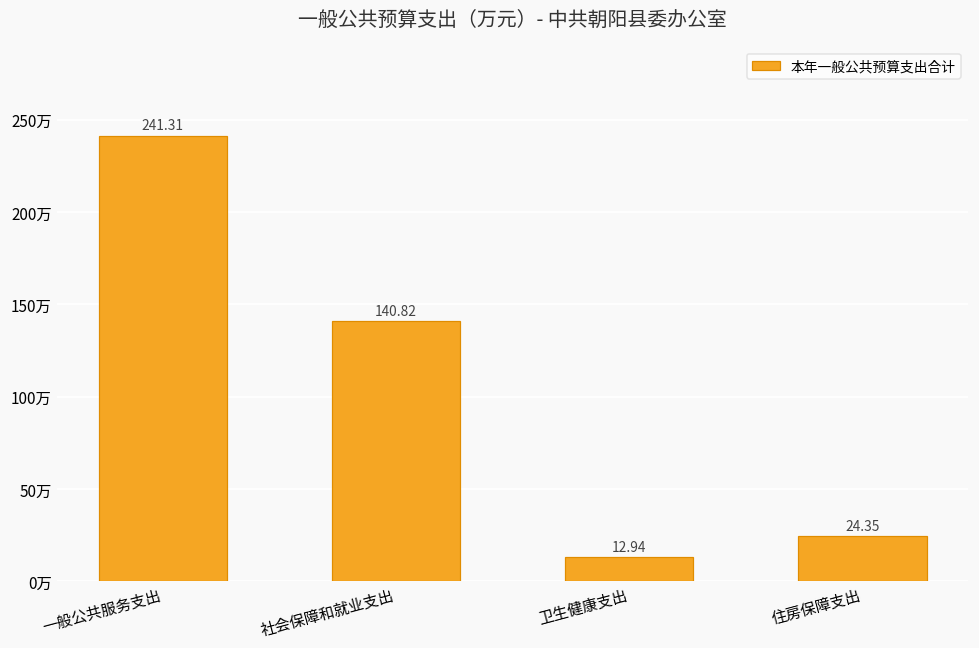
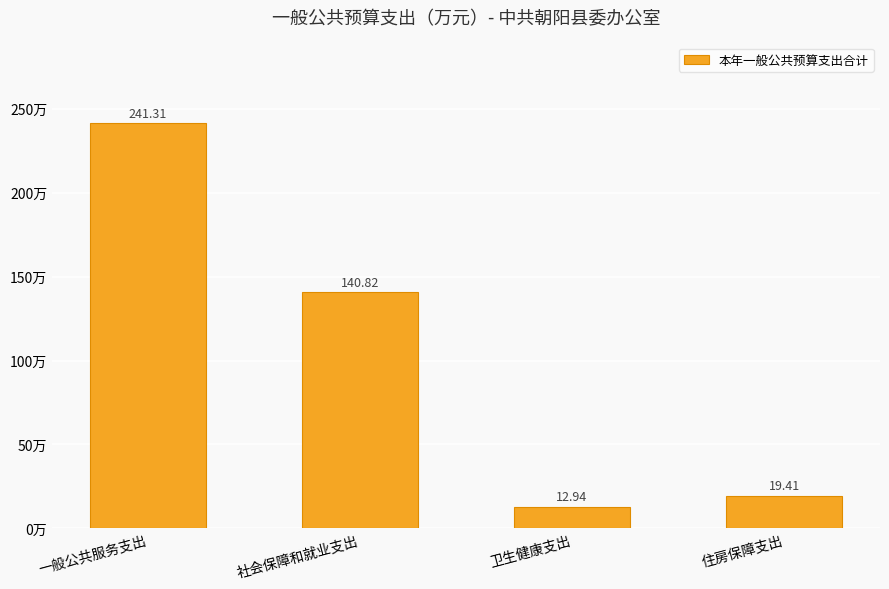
  {
    "一般公共服务支出": 241.31,
    "社会保障和就业支出": 140.82,
    "卫生健康支出": 12.94,
-   "住房保障支出": 24.35
+   "住房保障支出": 19.41
  }
